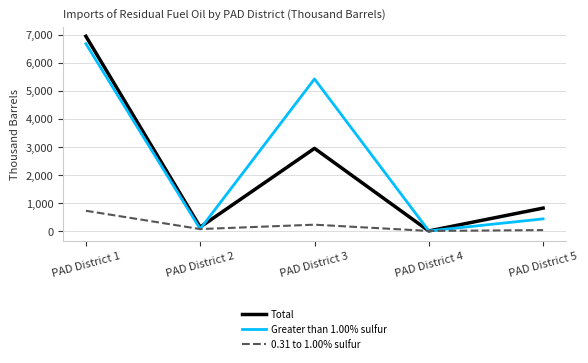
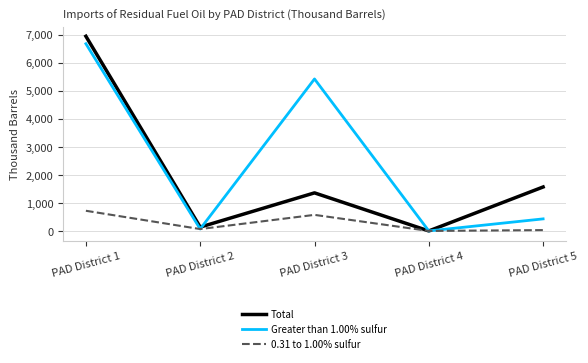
  {
    "Total": {
      "PAD District 1": "6,900",
-     "PAD District 3": "2,900",
-     "PAD District 5": "800"
+     "PAD District 3": "1,400",
+     "PAD District 5": "1,600"
    },
    "Greater than 1.00% sulfur": {
      "PAD District 1": "6,700",
      "PAD District 3": "5,400",
      "PAD District 5": "400"
    },
    "0.31 to 1.00% sulfur": {
      "PAD District 1": "700",
-     "PAD District 3": "200",
+     "PAD District 3": "600",
      "PAD District 5": "0"
    }
  }
